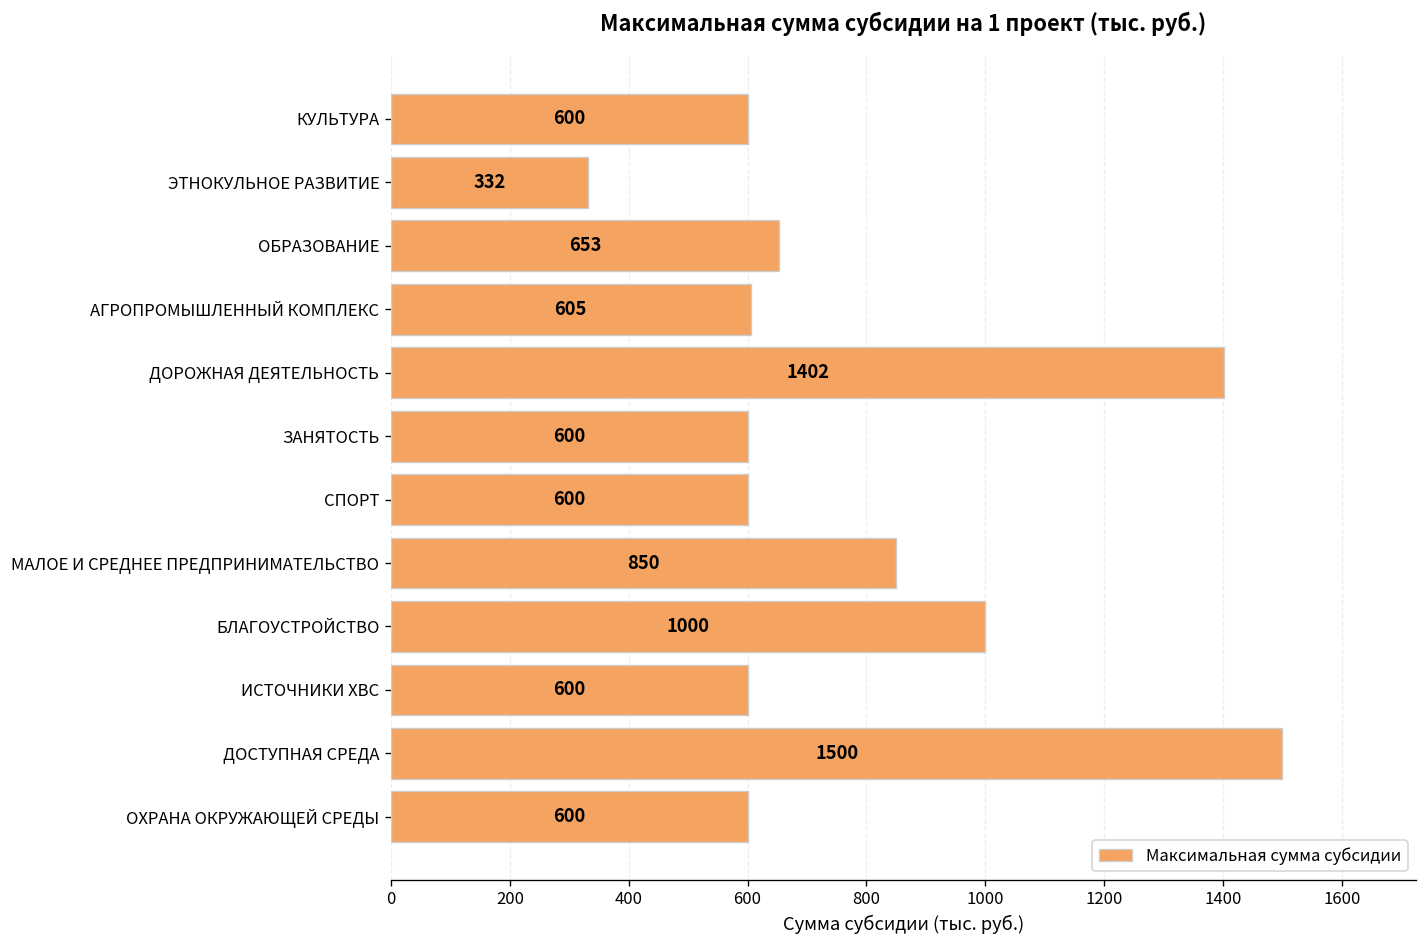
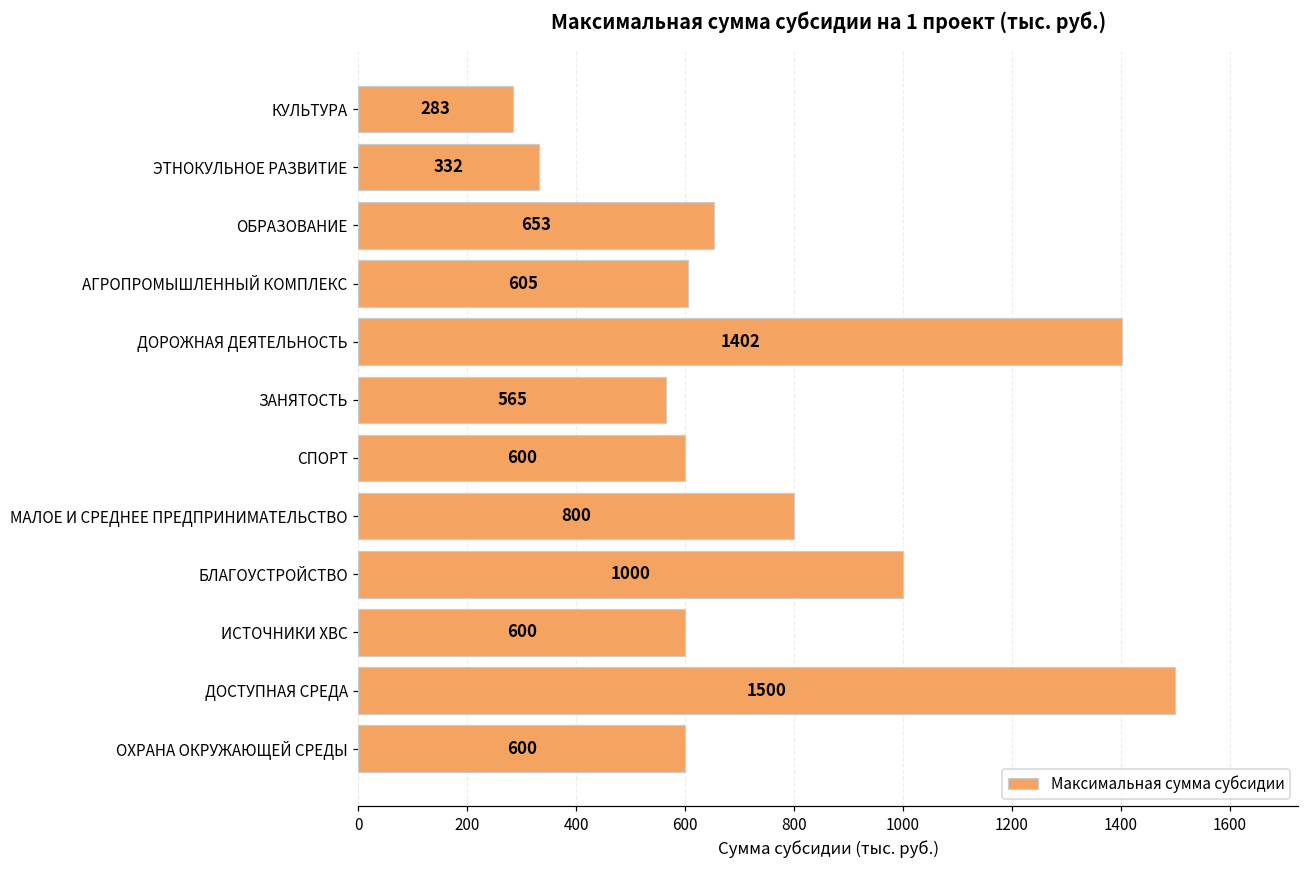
  {
-   "КУЛЬТУРА": 600,
+   "КУЛЬТУРА": 283,
    "ЭТНОКУЛЬНОЕ РАЗВИТИЕ": 332,
    "ОБРАЗОВАНИЕ": 653,
    "АГРОПРОМЫШЛЕННЫЙ КОМПЛЕКС": 605,
    "ДОРОЖНАЯ ДЕЯТЕЛЬНОСТЬ": 1402,
-   "ЗАНЯТОСТЬ": 600,
+   "ЗАНЯТОСТЬ": 565,
    "СПОРТ": 600,
-   "МАЛОЕ И СРЕДНЕЕ ПРЕДПРИНИМАТЕЛЬСТВО": 850,
+   "МАЛОЕ И СРЕДНЕЕ ПРЕДПРИНИМАТЕЛЬСТВО": 800,
    "БЛАГОУСТРОЙСТВО": 1000,
    "ИСТОЧНИКИ ХВС": 600,
    "ДОСТУПНАЯ СРЕДА": 1500,
    "ОХРАНА ОКРУЖАЮЩЕЙ СРЕДЫ": 600
  }
